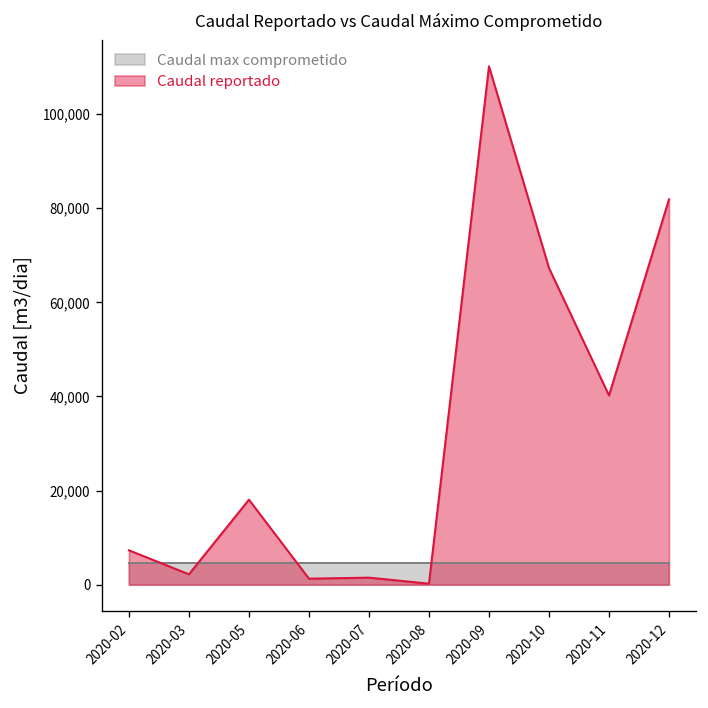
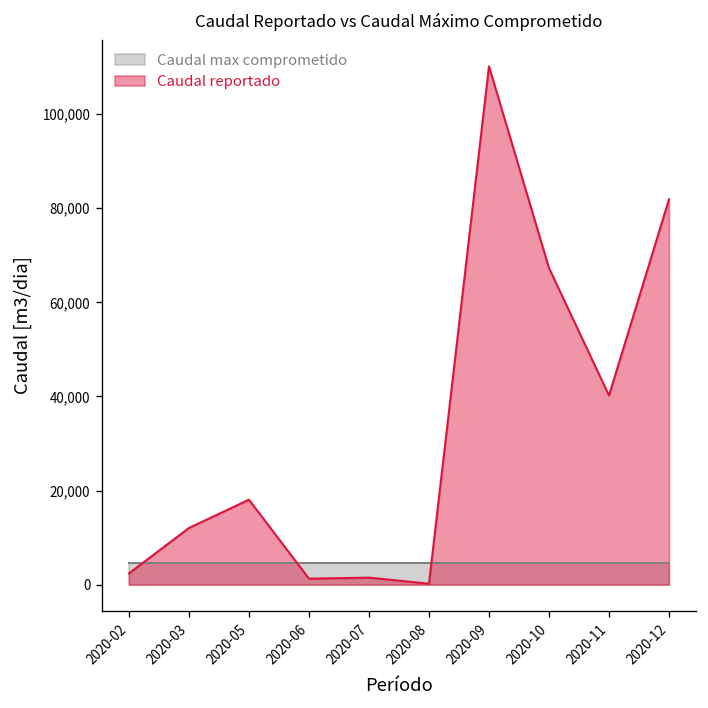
  {
    "Caudal max comprometido": {
      "2020-02": "5,000",
      "2020-03": "5,000",
      "2020-05": "5,000",
      "2020-06": "5,000",
      "2020-07": "5,000",
      "2020-08": "5,000",
      "2020-09": "5,000",
      "2020-10": "5,000",
      "2020-11": "5,000",
      "2020-12": "5,000"
    },
    "Caudal reportado": {
-     "2020-02": "7,000",
-     "2020-03": "2,000",
+     "2020-02": "2,000",
+     "2020-03": "12,000",
      "2020-05": "18,000",
      "2020-06": "1,000",
      "2020-07": "2,000",
      "2020-08": "0",
      "2020-09": "110,000",
      "2020-10": "67,000",
      "2020-11": "40,000",
      "2020-12": "82,000"
    }
  }
